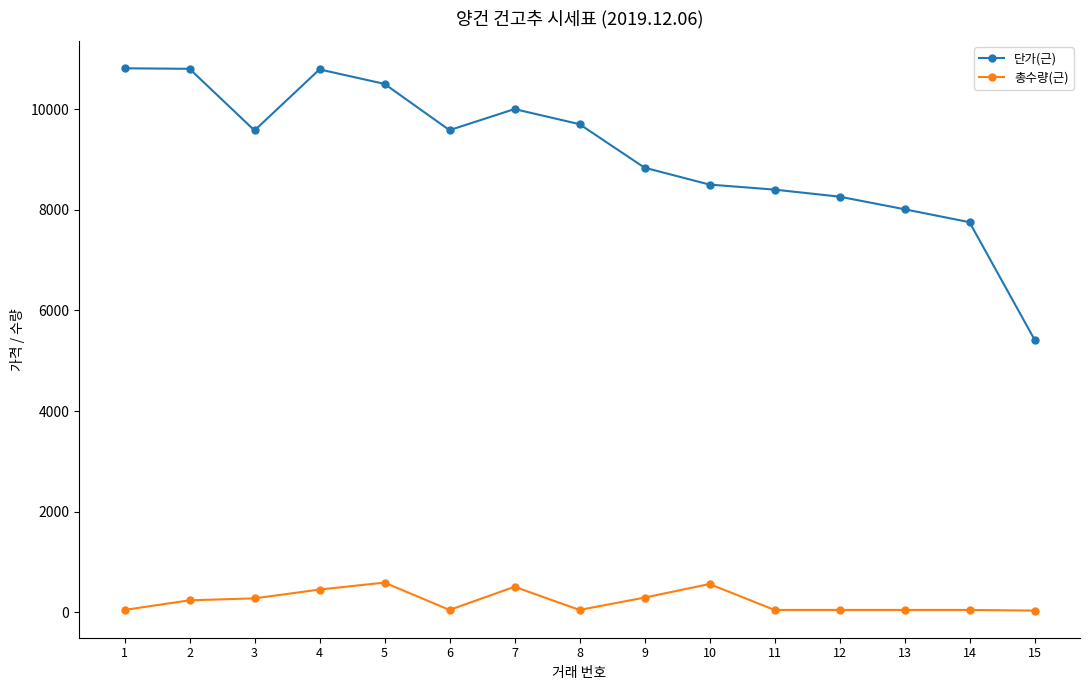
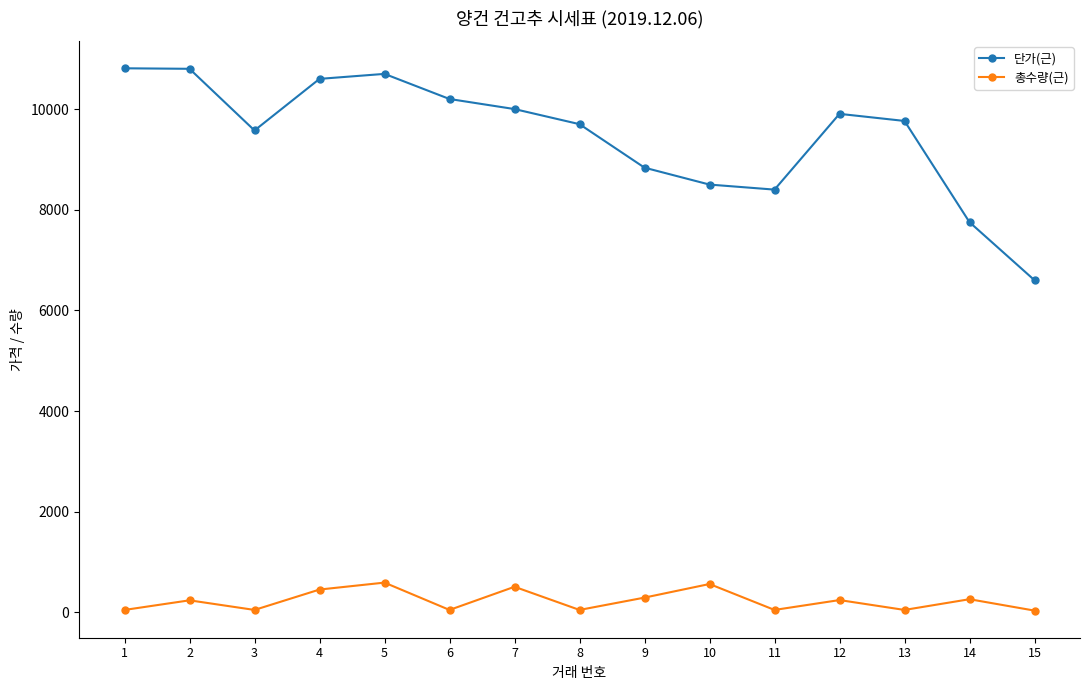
  {
    "단가(근)": {
      "1": 10800,
      "2": 10800,
      "3": 9600,
-     "4": 10800,
-     "5": 10500,
-     "6": 9600,
+     "4": 10600,
+     "5": 10700,
+     "6": 10200,
      "7": 10000,
      "8": 9700,
      "9": 8800,
      "10": 8500,
      "11": 8400,
-     "12": 8300,
-     "13": 8000,
+     "12": 9900,
+     "13": 9800,
      "14": 7800,
-     "15": 5400
+     "15": 6600
    },
    "총수량(근)": {
      "1": 100,
      "2": 200,
-     "3": 300,
+     "3": 100,
      "4": 500,
      "5": 600,
      "6": 100,
      "7": 500,
      "8": 100,
      "9": 300,
      "10": 600,
      "11": 100,
-     "12": 100,
+     "12": 200,
      "13": 100,
-     "14": 100,
+     "14": 300,
      "15": 0
    }
  }
